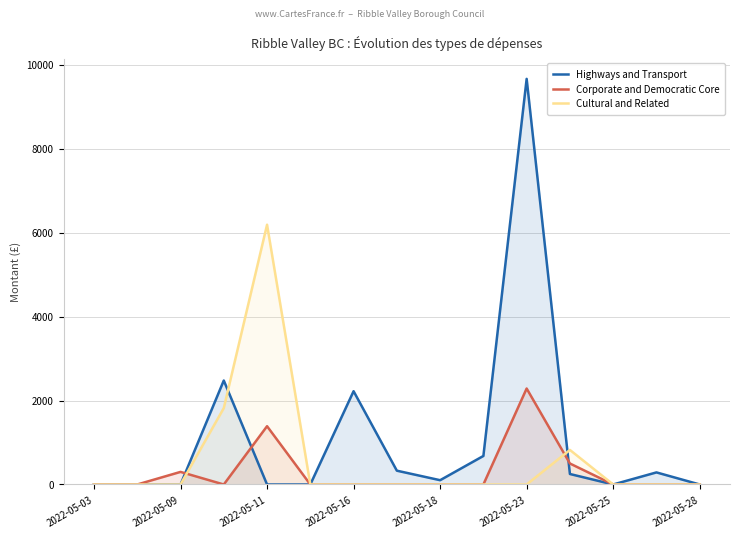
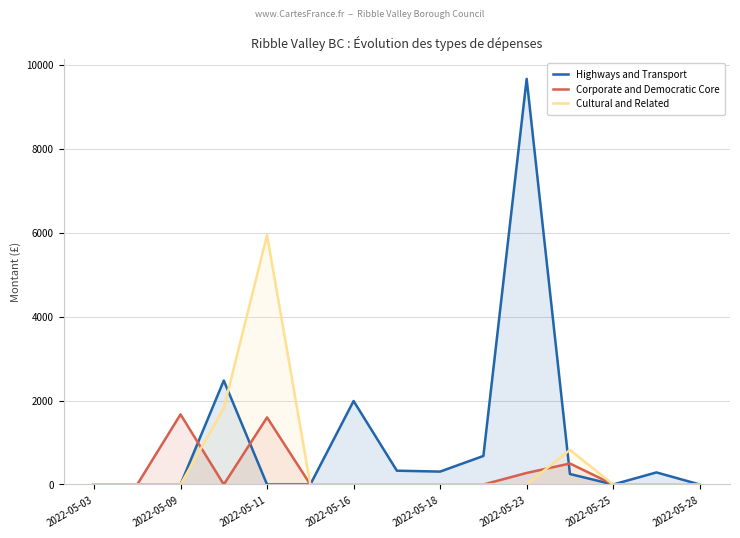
  {
    "Highways and Transport": {
      "2022-05-11": 0,
-     "2022-05-16": 2200,
-     "2022-05-18": 100,
+     "2022-05-16": 2000,
+     "2022-05-18": 300,
      "2022-05-23": 9700
    },
    "Corporate and Democratic Core": {
-     "2022-05-09": 300,
-     "2022-05-11": 1400,
-     "2022-05-23": 2300
+     "2022-05-09": 1700,
+     "2022-05-11": 1600,
+     "2022-05-23": 300
    },
    "Cultural and Related": {
-     "2022-05-11": 6200,
+     "2022-05-11": 5900,
      "2022-05-23": 0
    }
  }
